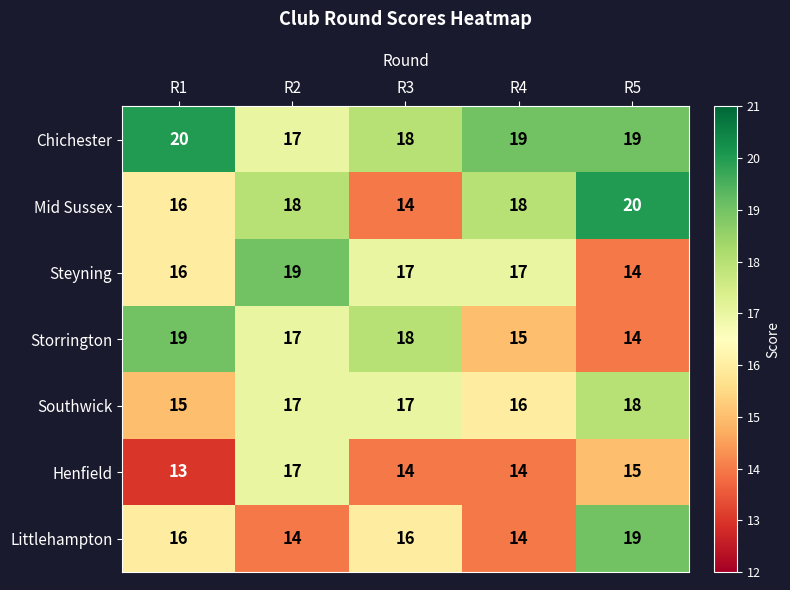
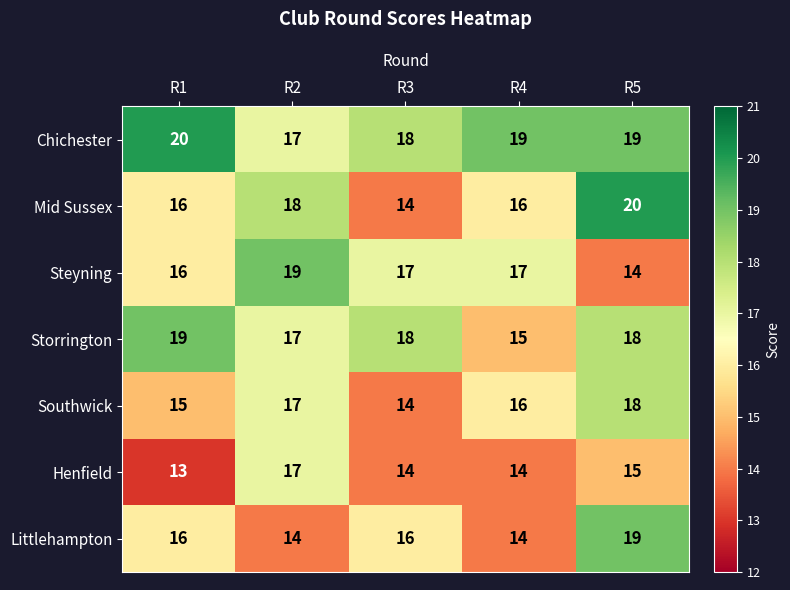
  {
    "Chichester": {
      "R1": 20,
      "R2": 17,
      "R3": 18,
      "R4": 19,
      "R5": 19
    },
    "Mid Sussex": {
      "R1": 16,
      "R2": 18,
      "R3": 14,
-     "R4": 18,
+     "R4": 16,
      "R5": 20
    },
    "Steyning": {
      "R1": 16,
      "R2": 19,
      "R3": 17,
      "R4": 17,
      "R5": 14
    },
    "Storrington": {
      "R1": 19,
      "R2": 17,
      "R3": 18,
      "R4": 15,
-     "R5": 14
+     "R5": 18
    },
    "Southwick": {
      "R1": 15,
      "R2": 17,
-     "R3": 17,
+     "R3": 14,
      "R4": 16,
      "R5": 18
    },
    "Henfield": {
      "R1": 13,
      "R2": 17,
      "R3": 14,
      "R4": 14,
      "R5": 15
    },
    "Littlehampton": {
      "R1": 16,
      "R2": 14,
      "R3": 16,
      "R4": 14,
      "R5": 19
    }
  }
